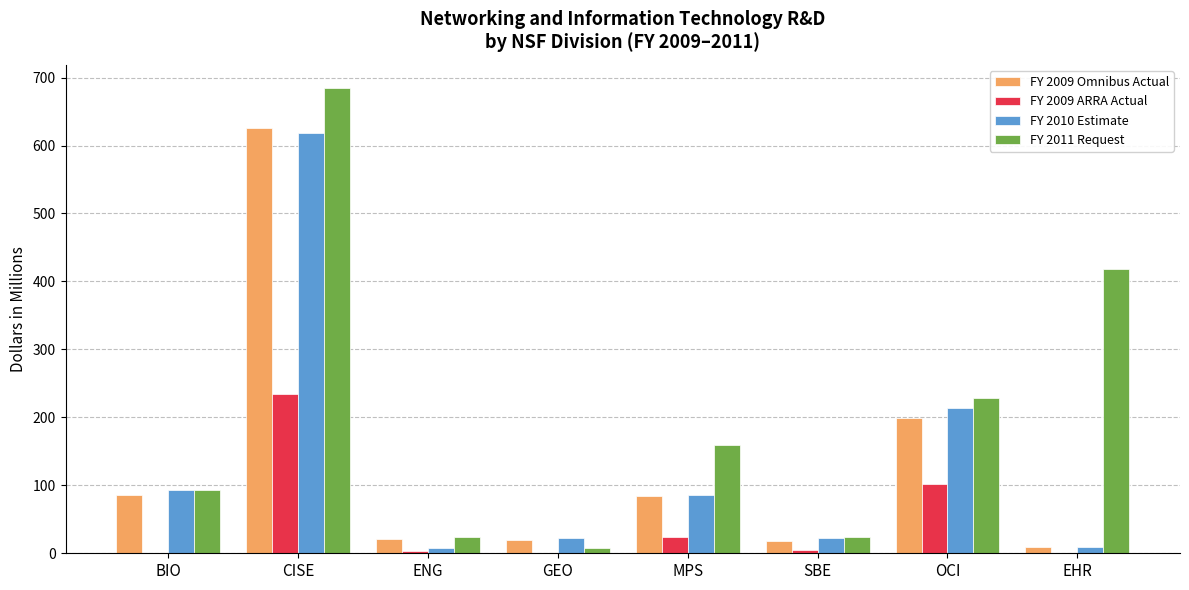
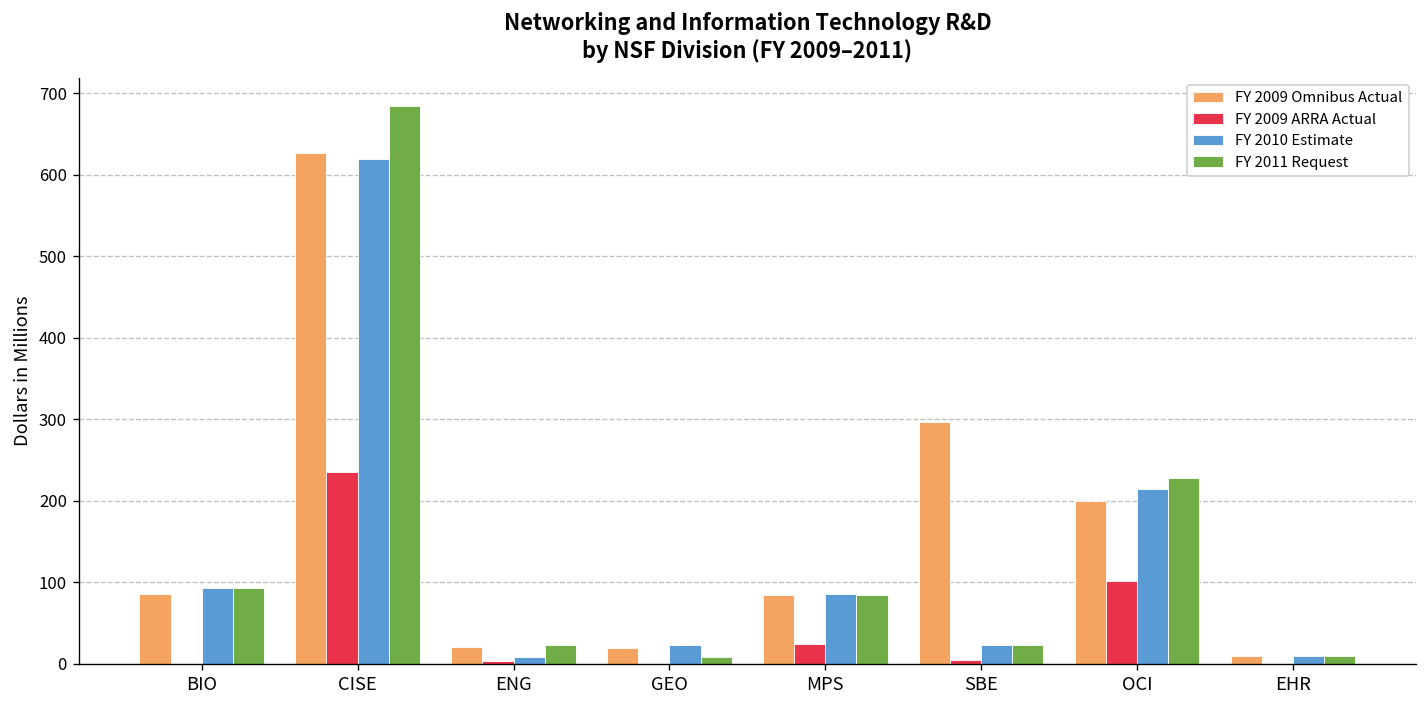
  {
    "FY 2009 Omnibus Actual": {
      "BIO": 90,
      "CISE": 630,
      "ENG": 20,
      "GEO": 20,
      "MPS": 90,
-     "SBE": 20,
+     "SBE": 300,
      "OCI": 200,
      "EHR": 10
    },
    "FY 2009 ARRA Actual": {
      "BIO": 0,
      "CISE": 230,
      "GEO": 0,
      "MPS": 20,
      "SBE": 0,
      "OCI": 100,
      "EHR": 0
    },
    "FY 2010 Estimate": {
      "BIO": 90,
      "CISE": 620,
      "ENG": 10,
      "GEO": 20,
      "MPS": 90,
      "SBE": 20,
      "OCI": 210,
      "EHR": 10
    },
    "FY 2011 Request": {
      "BIO": 90,
      "CISE": 680,
      "ENG": 20,
      "GEO": 10,
-     "MPS": 160,
+     "MPS": 80,
      "SBE": 20,
      "OCI": 230,
-     "EHR": 420
+     "EHR": 10
    }
  }
